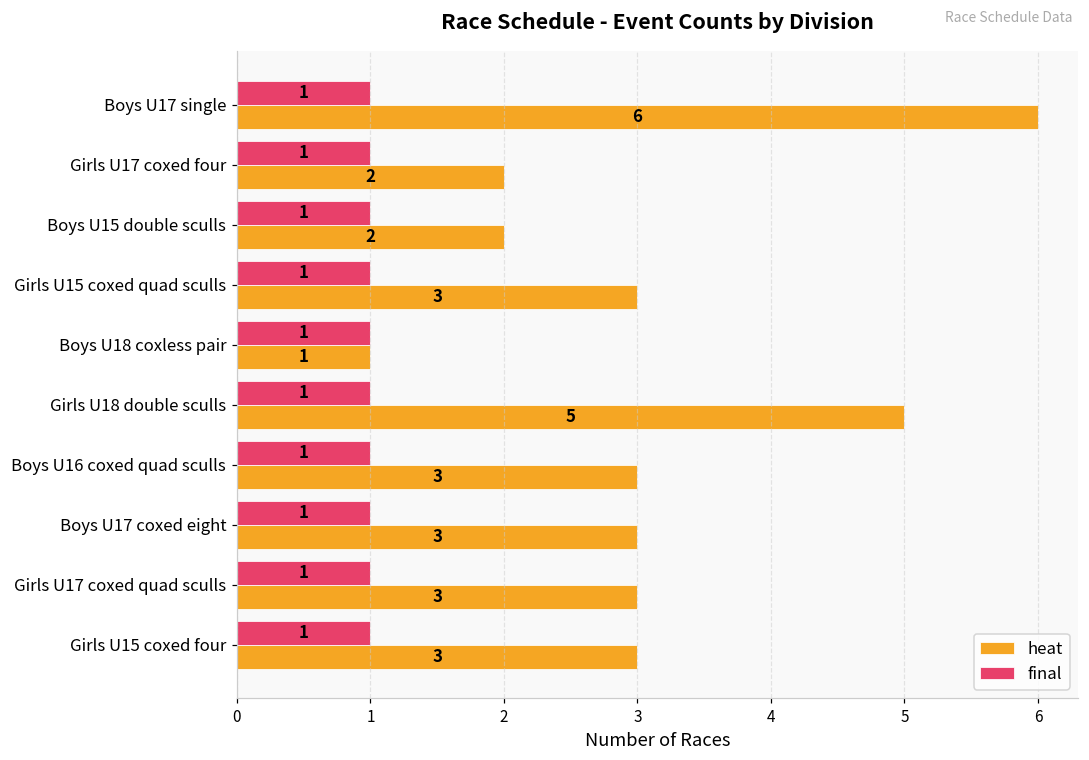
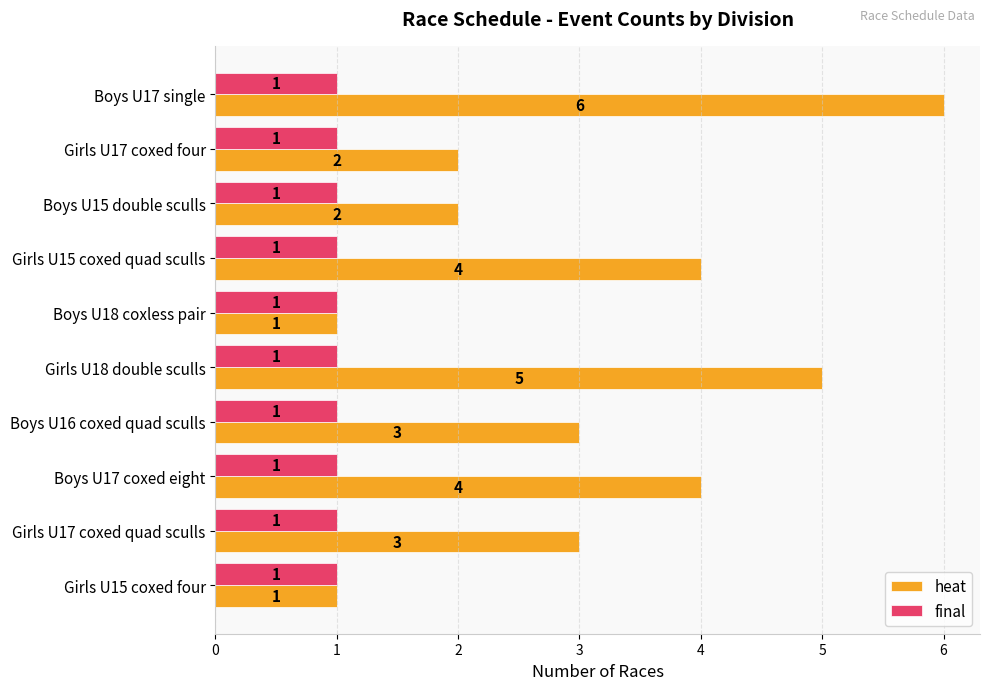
  {
    "heat": {
      "Boys U17 single": 6,
      "Girls U17 coxed four": 2,
      "Boys U15 double sculls": 2,
-     "Girls U15 coxed quad sculls": 3,
+     "Girls U15 coxed quad sculls": 4,
      "Boys U18 coxless pair": 1,
      "Girls U18 double sculls": 5,
      "Boys U16 coxed quad sculls": 3,
-     "Boys U17 coxed eight": 3,
+     "Boys U17 coxed eight": 4,
      "Girls U17 coxed quad sculls": 3,
-     "Girls U15 coxed four": 3
+     "Girls U15 coxed four": 1
    },
    "final": {
      "Boys U17 single": 1,
      "Girls U17 coxed four": 1,
      "Boys U15 double sculls": 1,
      "Girls U15 coxed quad sculls": 1,
      "Boys U18 coxless pair": 1,
      "Girls U18 double sculls": 1,
      "Boys U16 coxed quad sculls": 1,
      "Boys U17 coxed eight": 1,
      "Girls U17 coxed quad sculls": 1,
      "Girls U15 coxed four": 1
    }
  }
